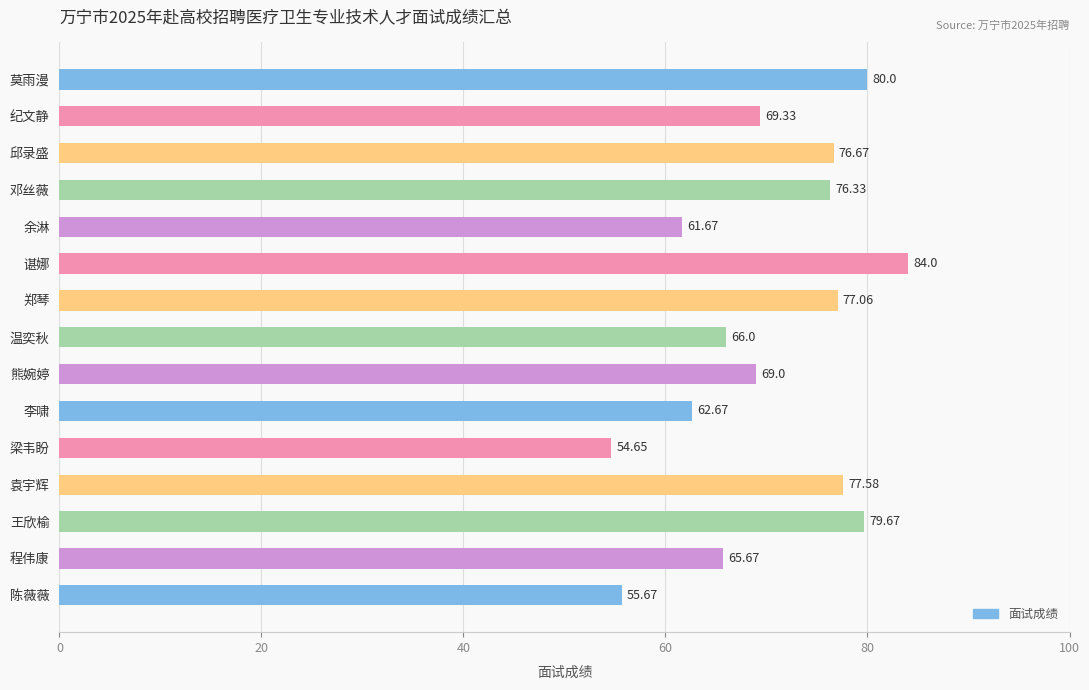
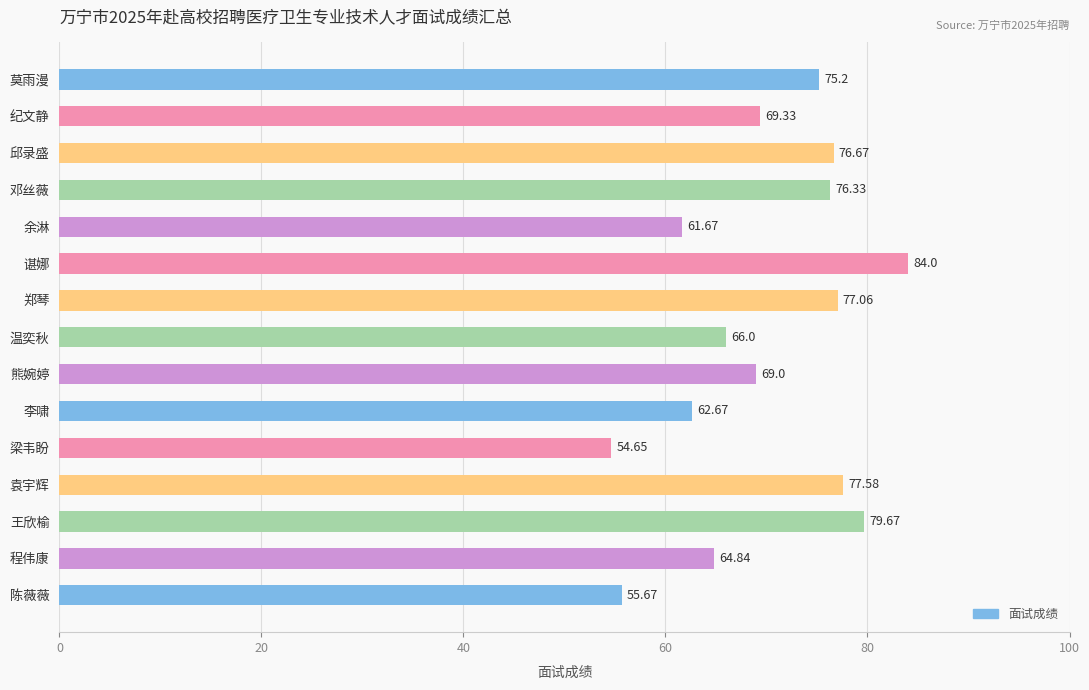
  {
-   "莫雨漫": 80.0,
+   "莫雨漫": 75.2,
    "纪文静": 69.33,
    "邱录盛": 76.67,
    "邓丝薇": 76.33,
    "余淋": 61.67,
    "谌娜": 84.0,
    "郑琴": 77.06,
    "温奕秋": 66.0,
    "熊婉婷": 69.0,
    "李啸": 62.67,
    "梁韦盼": 54.65,
    "袁宇辉": 77.58,
    "王欣榆": 79.67,
-   "程伟康": 65.67,
+   "程伟康": 64.84,
    "陈薇薇": 55.67
  }
